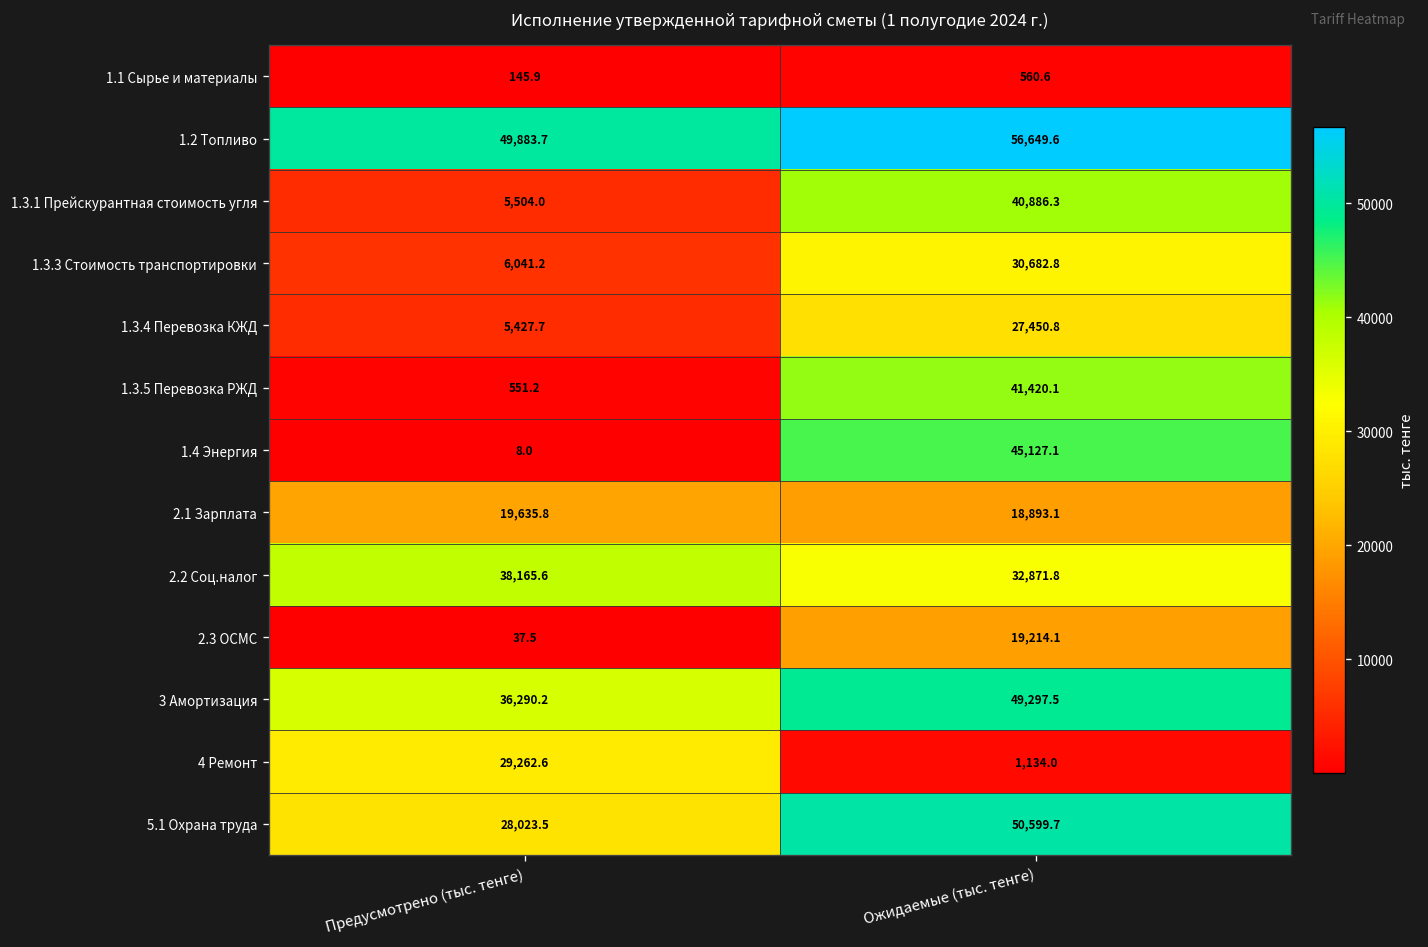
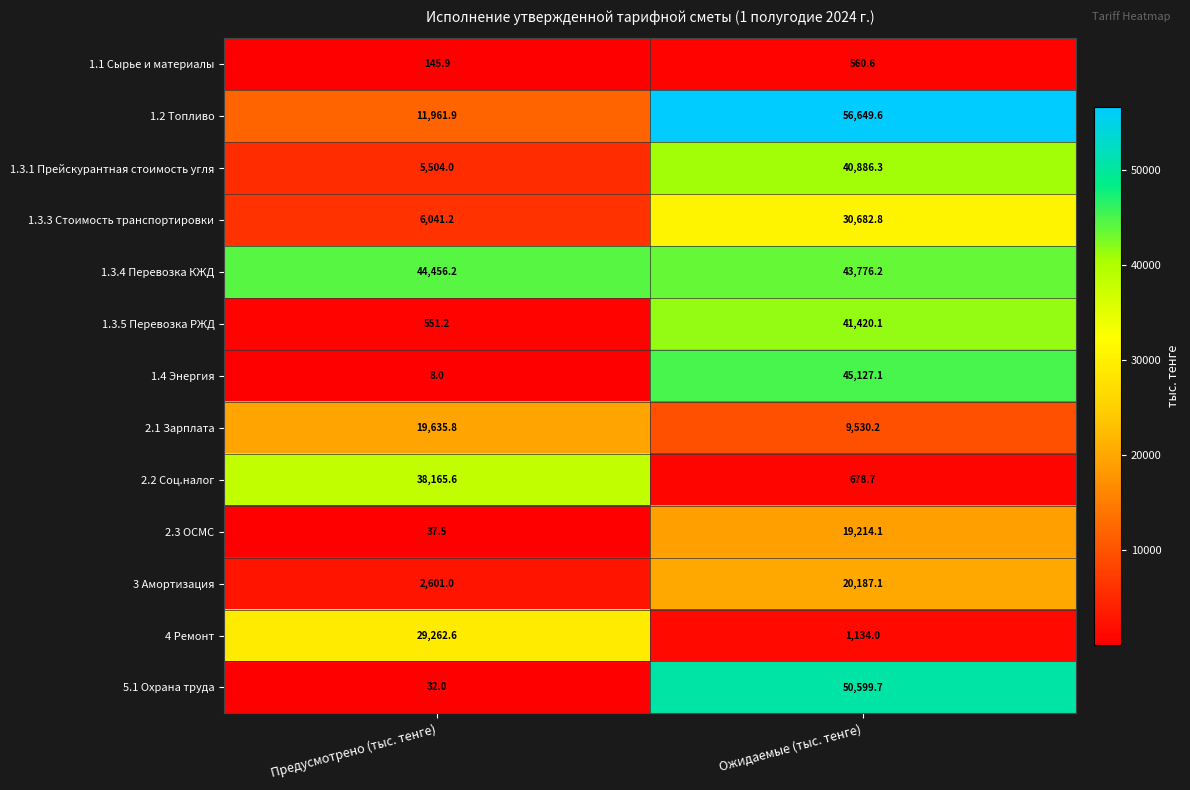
  {
    "1.1 Сырье и материалы": {
      "Предусмотрено (тыс. тенге)": "145.9",
      "Ожидаемые (тыс. тенге)": "560.6"
    },
    "1.2 Топливо": {
-     "Предусмотрено (тыс. тенге)": "49,883.7",
+     "Предусмотрено (тыс. тенге)": "11,961.9",
      "Ожидаемые (тыс. тенге)": "56,649.6"
    },
    "1.3.1 Прейскурантная стоимость угля": {
      "Предусмотрено (тыс. тенге)": "5,504.0",
      "Ожидаемые (тыс. тенге)": "40,886.3"
    },
    "1.3.3 Стоимость транспортировки": {
      "Предусмотрено (тыс. тенге)": "6,041.2",
      "Ожидаемые (тыс. тенге)": "30,682.8"
    },
    "1.3.4 Перевозка КЖД": {
-     "Предусмотрено (тыс. тенге)": "5,427.7",
-     "Ожидаемые (тыс. тенге)": "27,450.8"
+     "Предусмотрено (тыс. тенге)": "44,456.2",
+     "Ожидаемые (тыс. тенге)": "43,776.2"
    },
    "1.3.5 Перевозка РЖД": {
      "Предусмотрено (тыс. тенге)": "551.2",
      "Ожидаемые (тыс. тенге)": "41,420.1"
    },
    "1.4 Энергия": {
      "Предусмотрено (тыс. тенге)": "8.0",
      "Ожидаемые (тыс. тенге)": "45,127.1"
    },
    "2.1 Зарплата": {
      "Предусмотрено (тыс. тенге)": "19,635.8",
-     "Ожидаемые (тыс. тенге)": "18,893.1"
+     "Ожидаемые (тыс. тенге)": "9,530.2"
    },
    "2.2 Соц.налог": {
      "Предусмотрено (тыс. тенге)": "38,165.6",
-     "Ожидаемые (тыс. тенге)": "32,871.8"
+     "Ожидаемые (тыс. тенге)": "678.7"
    },
    "2.3 ОСМС": {
      "Предусмотрено (тыс. тенге)": "37.5",
      "Ожидаемые (тыс. тенге)": "19,214.1"
    },
    "3 Амортизация": {
-     "Предусмотрено (тыс. тенге)": "36,290.2",
-     "Ожидаемые (тыс. тенге)": "49,297.5"
+     "Предусмотрено (тыс. тенге)": "2,601.0",
+     "Ожидаемые (тыс. тенге)": "20,187.1"
    },
    "4 Ремонт": {
      "Предусмотрено (тыс. тенге)": "29,262.6",
      "Ожидаемые (тыс. тенге)": "1,134.0"
    },
    "5.1 Охрана труда": {
-     "Предусмотрено (тыс. тенге)": "28,023.5",
+     "Предусмотрено (тыс. тенге)": "32.0",
      "Ожидаемые (тыс. тенге)": "50,599.7"
    }
  }
